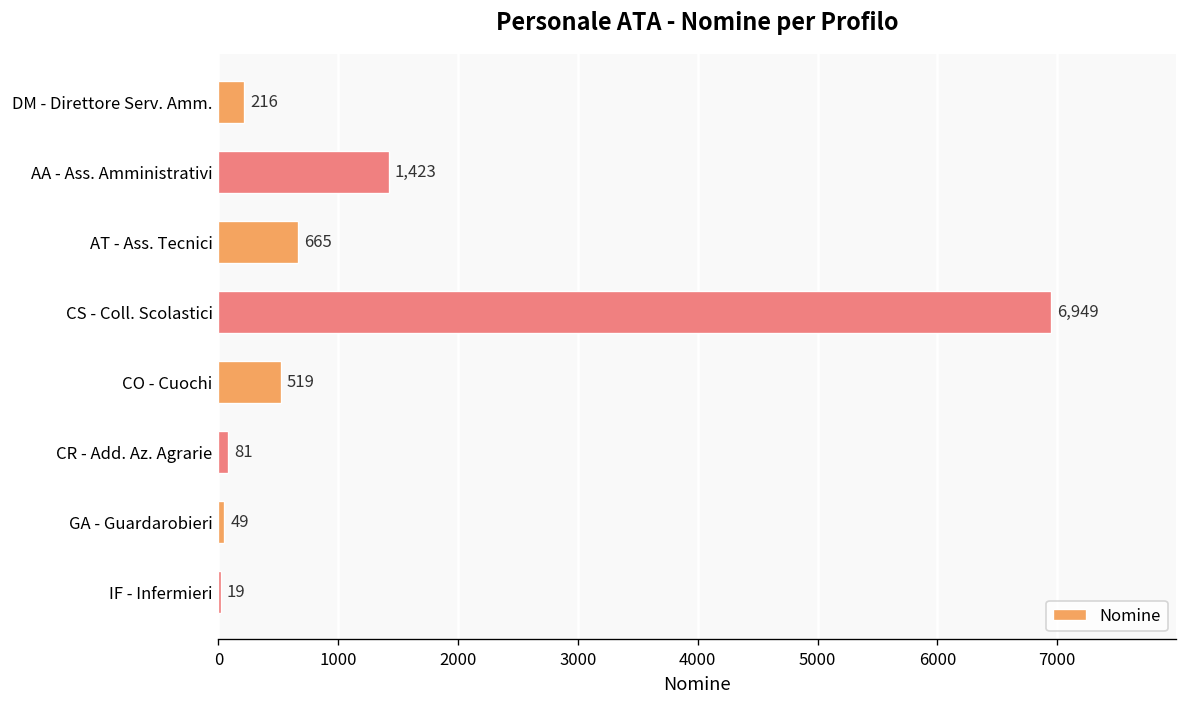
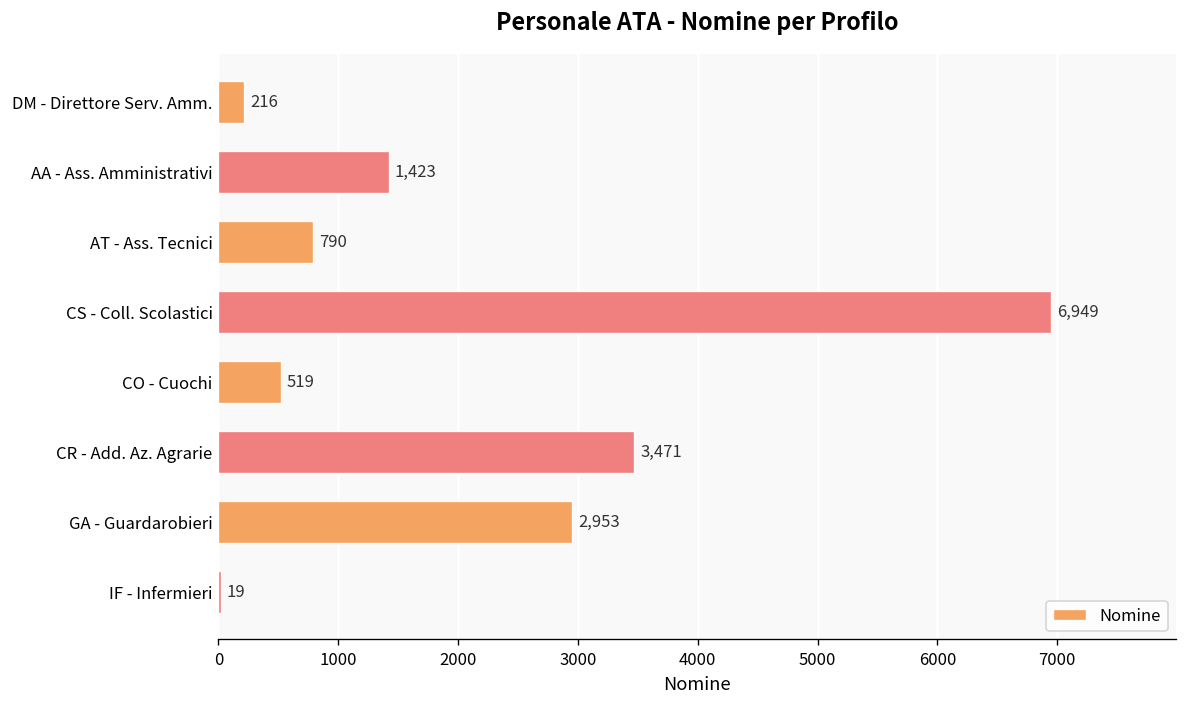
  {
    "DM - Direttore Serv. Amm.": "216",
    "AA - Ass. Amministrativi": "1,423",
-   "AT - Ass. Tecnici": "665",
+   "AT - Ass. Tecnici": "790",
    "CS - Coll. Scolastici": "6,949",
    "CO - Cuochi": "519",
-   "CR - Add. Az. Agrarie": "81",
-   "GA - Guardarobieri": "49",
+   "CR - Add. Az. Agrarie": "3,471",
+   "GA - Guardarobieri": "2,953",
    "IF - Infermieri": "19"
  }
